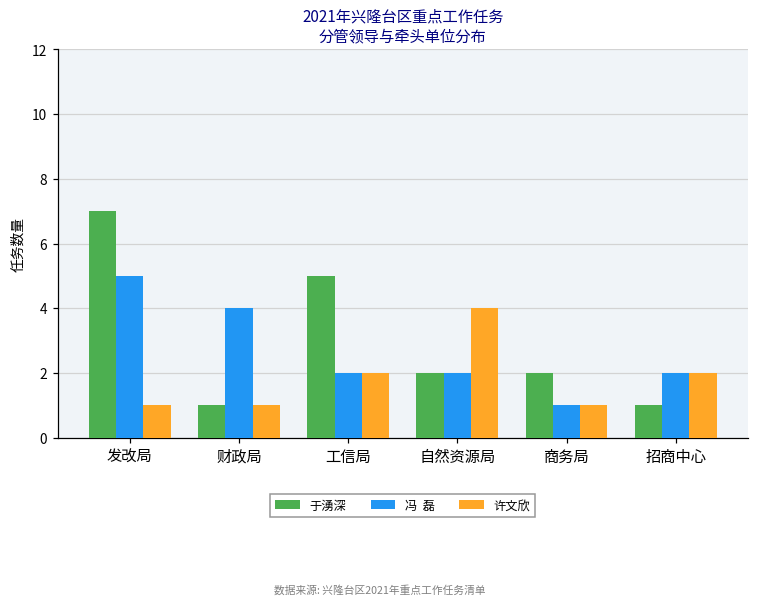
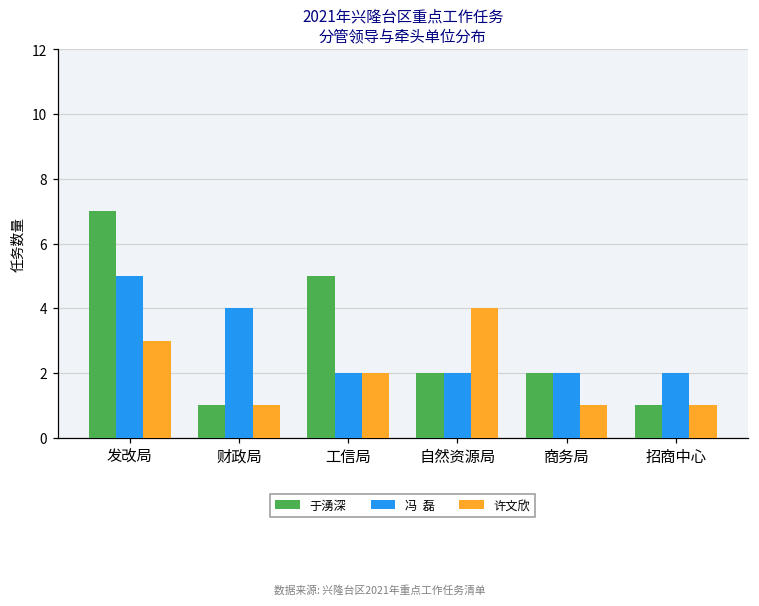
  {
    "于湧深": {
      "发改局": 7,
      "财政局": 1,
      "工信局": 5,
      "自然资源局": 2,
      "商务局": 2,
      "招商中心": 1
    },
    "冯 磊": {
      "发改局": 5,
      "财政局": 4,
      "工信局": 2,
      "自然资源局": 2,
-     "商务局": 1,
+     "商务局": 2,
      "招商中心": 2
    },
    "许文欣": {
-     "发改局": 1,
+     "发改局": 3,
      "财政局": 1,
      "工信局": 2,
      "自然资源局": 4,
      "商务局": 1,
-     "招商中心": 2
+     "招商中心": 1
    }
  }
